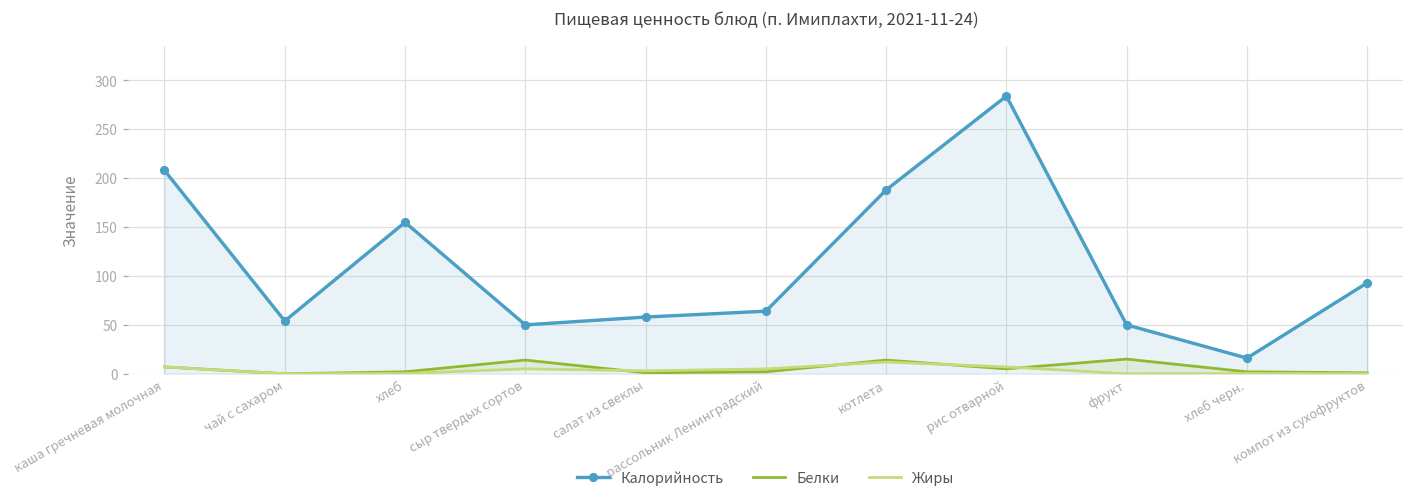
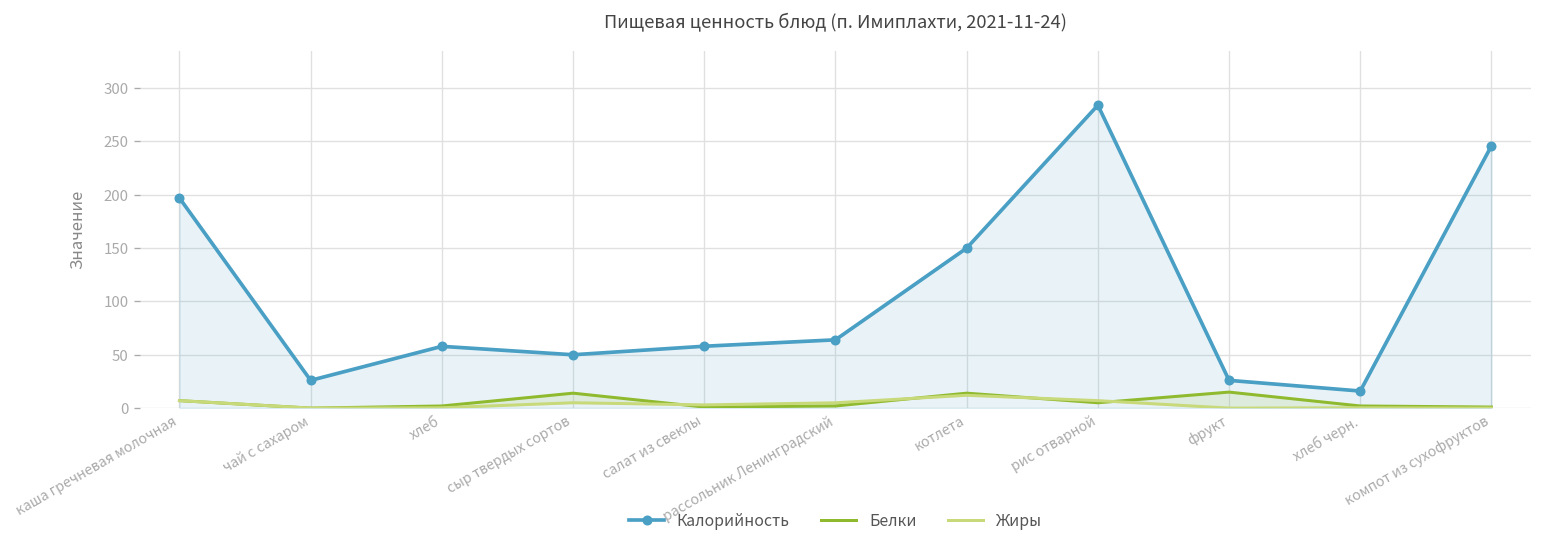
  {
    "Калорийность": {
-     "каша гречневая молочная": 210,
-     "чай с сахаром": 50,
-     "хлеб": 150,
+     "каша гречневая молочная": 200,
+     "чай с сахаром": 30,
+     "хлеб": 60,
      "сыр твердых сортов": 50,
      "салат из свеклы": 60,
      "рассольник Ленинградский": 60,
-     "котлета": 190,
+     "котлета": 150,
      "рис отварной": 280,
-     "фрукт": 50,
+     "фрукт": 30,
      "хлеб черн.": 20,
-     "компот из сухофруктов": 90
+     "компот из сухофруктов": 250
    },
    "Белки": {
      "рассольник Ленинградский": 0
    }
  }
